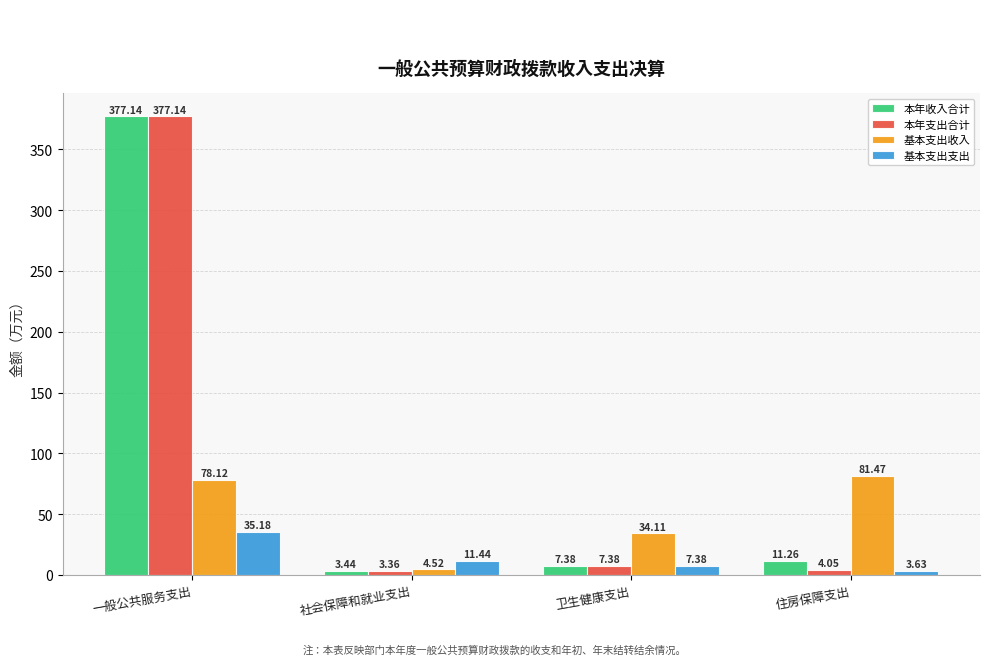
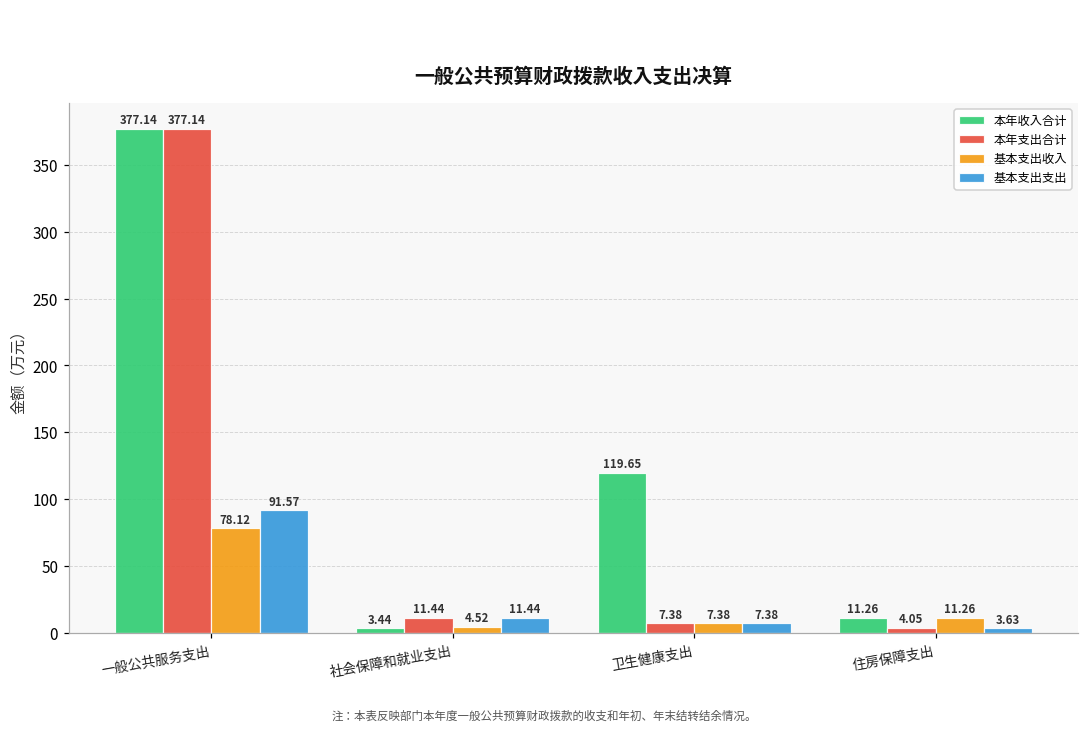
  {
    "本年收入合计": {
      "一般公共服务支出": 377.14,
      "社会保障和就业支出": 3.44,
-     "卫生健康支出": 7.38,
+     "卫生健康支出": 119.65,
      "住房保障支出": 11.26
    },
    "本年支出合计": {
      "一般公共服务支出": 377.14,
-     "社会保障和就业支出": 3.36,
+     "社会保障和就业支出": 11.44,
      "卫生健康支出": 7.38,
      "住房保障支出": 4.05
    },
    "基本支出收入": {
      "一般公共服务支出": 78.12,
      "社会保障和就业支出": 4.52,
-     "卫生健康支出": 34.11,
-     "住房保障支出": 81.47
+     "卫生健康支出": 7.38,
+     "住房保障支出": 11.26
    },
    "基本支出支出": {
-     "一般公共服务支出": 35.18,
+     "一般公共服务支出": 91.57,
      "社会保障和就业支出": 11.44,
      "卫生健康支出": 7.38,
      "住房保障支出": 3.63
    }
  }
